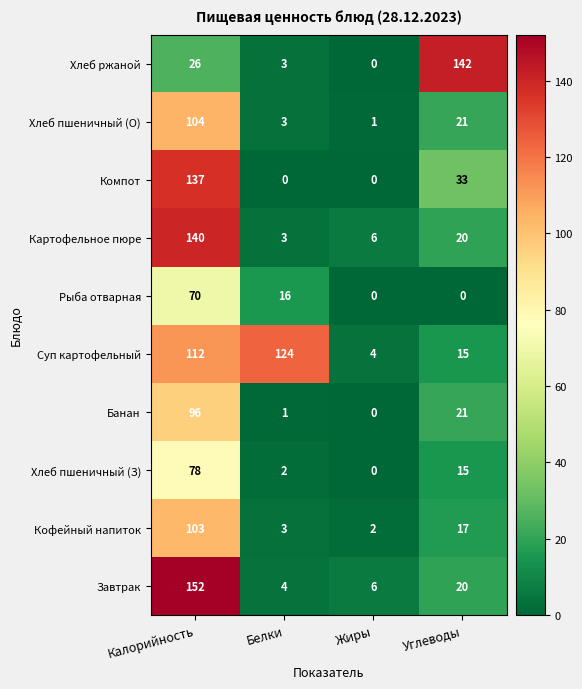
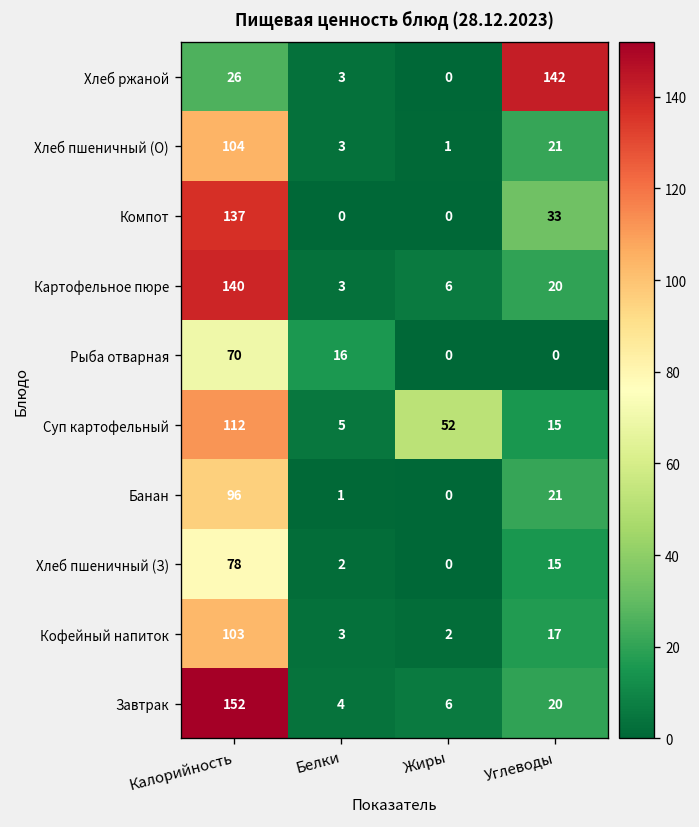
  {
    "Хлеб ржаной": {
      "Калорийность": 26,
      "Белки": 3,
      "Жиры": 0,
      "Углеводы": 142
    },
    "Хлеб пшеничный (О)": {
      "Калорийность": 104,
      "Белки": 3,
      "Жиры": 1,
      "Углеводы": 21
    },
    "Компот": {
      "Калорийность": 137,
      "Белки": 0,
      "Жиры": 0,
      "Углеводы": 33
    },
    "Картофельное пюре": {
      "Калорийность": 140,
      "Белки": 3,
      "Жиры": 6,
      "Углеводы": 20
    },
    "Рыба отварная": {
      "Калорийность": 70,
      "Белки": 16,
      "Жиры": 0,
      "Углеводы": 0
    },
    "Суп картофельный": {
      "Калорийность": 112,
-     "Белки": 124,
-     "Жиры": 4,
+     "Белки": 5,
+     "Жиры": 52,
      "Углеводы": 15
    },
    "Банан": {
      "Калорийность": 96,
      "Белки": 1,
      "Жиры": 0,
      "Углеводы": 21
    },
    "Хлеб пшеничный (З)": {
      "Калорийность": 78,
      "Белки": 2,
      "Жиры": 0,
      "Углеводы": 15
    },
    "Кофейный напиток": {
      "Калорийность": 103,
      "Белки": 3,
      "Жиры": 2,
      "Углеводы": 17
    },
    "Завтрак": {
      "Калорийность": 152,
      "Белки": 4,
      "Жиры": 6,
      "Углеводы": 20
    }
  }
